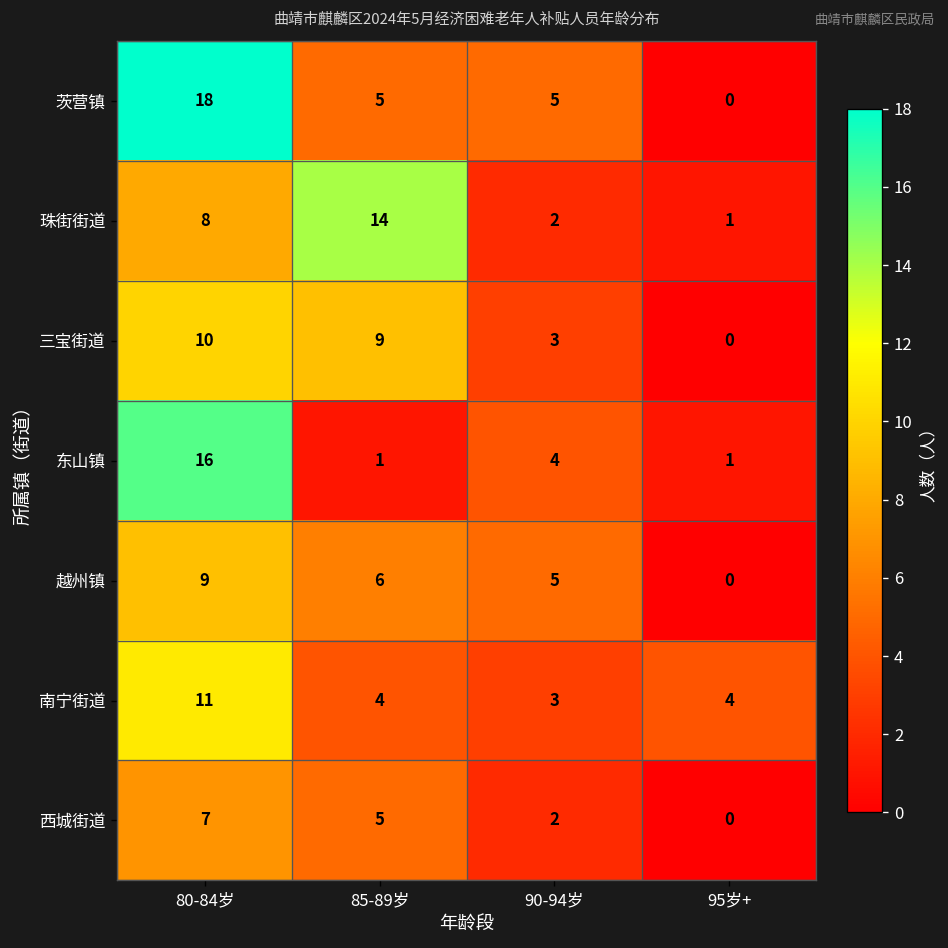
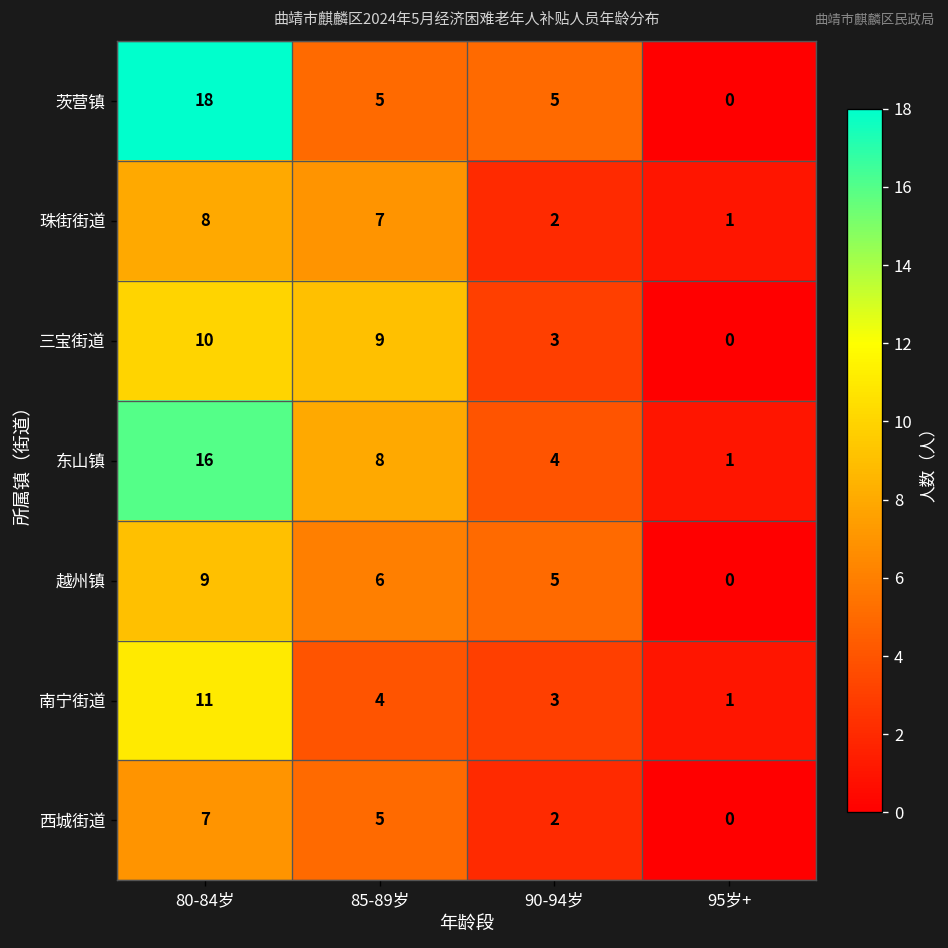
  {
    "茨营镇": {
      "80-84岁": 18,
      "85-89岁": 5,
      "90-94岁": 5,
      "95岁+": 0
    },
    "珠街街道": {
      "80-84岁": 8,
-     "85-89岁": 14,
+     "85-89岁": 7,
      "90-94岁": 2,
      "95岁+": 1
    },
    "三宝街道": {
      "80-84岁": 10,
      "85-89岁": 9,
      "90-94岁": 3,
      "95岁+": 0
    },
    "东山镇": {
      "80-84岁": 16,
-     "85-89岁": 1,
+     "85-89岁": 8,
      "90-94岁": 4,
      "95岁+": 1
    },
    "越州镇": {
      "80-84岁": 9,
      "85-89岁": 6,
      "90-94岁": 5,
      "95岁+": 0
    },
    "南宁街道": {
      "80-84岁": 11,
      "85-89岁": 4,
      "90-94岁": 3,
-     "95岁+": 4
+     "95岁+": 1
    },
    "西城街道": {
      "80-84岁": 7,
      "85-89岁": 5,
      "90-94岁": 2,
      "95岁+": 0
    }
  }
